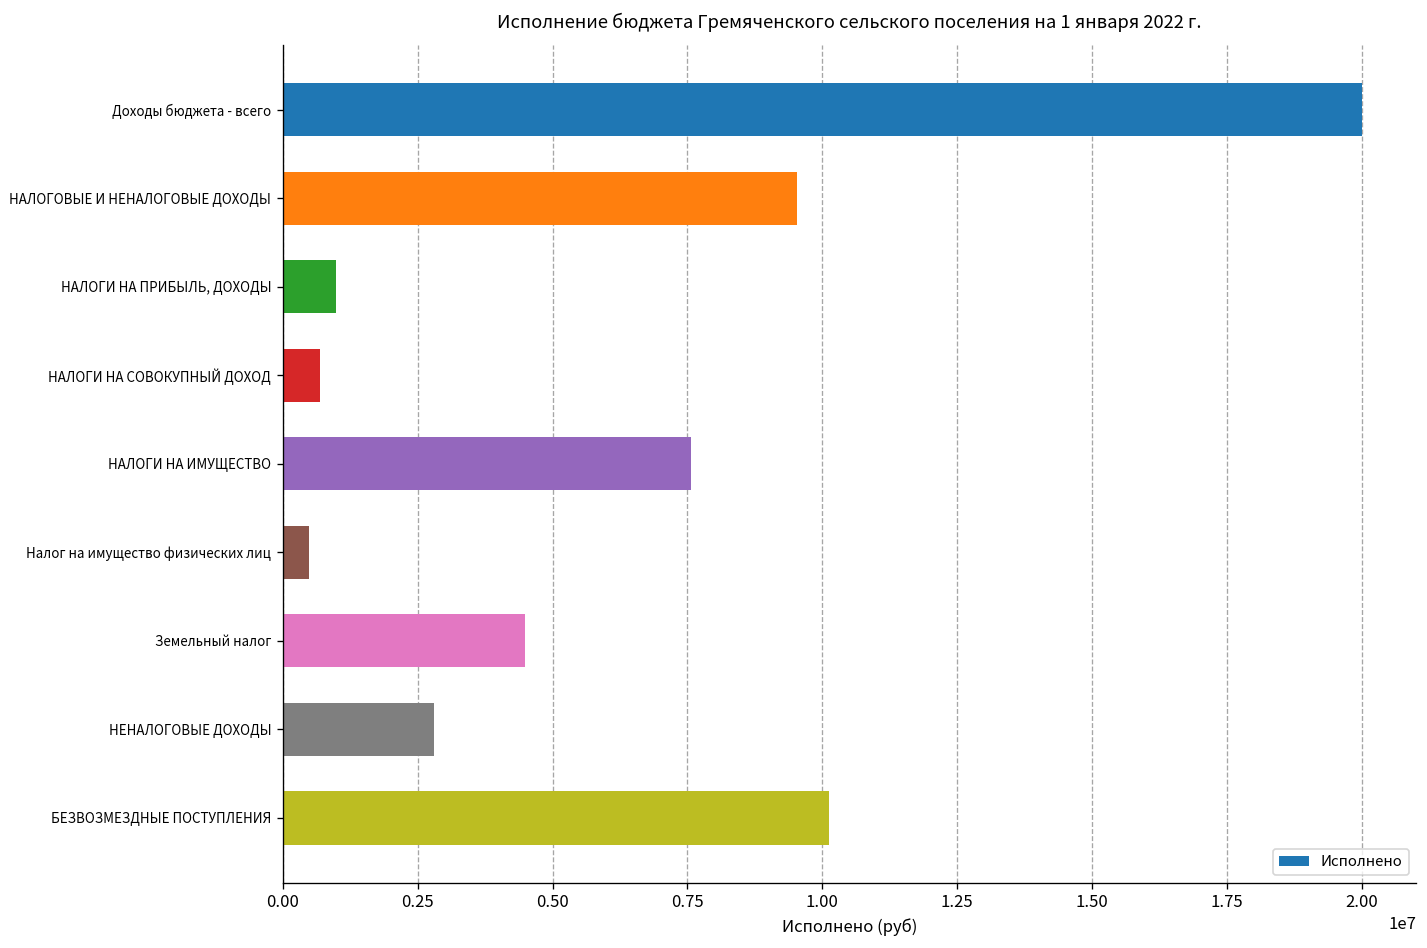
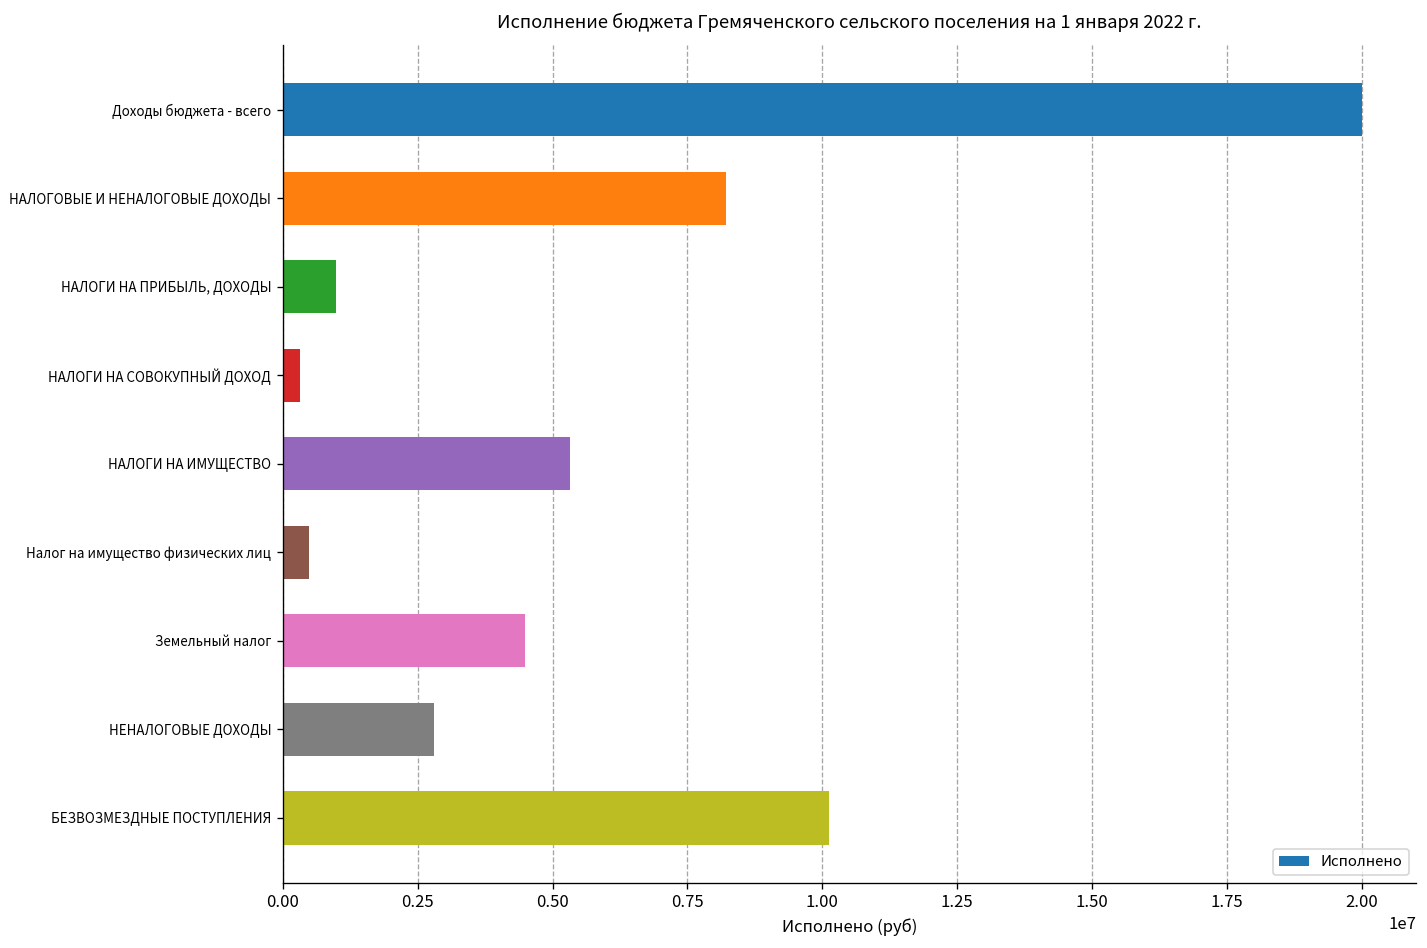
  {
    "Доходы бюджета - всего": 20000000,
-   "НАЛОГОВЫЕ И НЕНАЛОГОВЫЕ ДОХОДЫ": 9500000,
+   "НАЛОГОВЫЕ И НЕНАЛОГОВЫЕ ДОХОДЫ": 8200000,
    "НАЛОГИ НА ПРИБЫЛЬ, ДОХОДЫ": 1000000,
-   "НАЛОГИ НА СОВОКУПНЫЙ ДОХОД": 700000,
-   "НАЛОГИ НА ИМУЩЕСТВО": 7600000,
+   "НАЛОГИ НА СОВОКУПНЫЙ ДОХОД": 300000,
+   "НАЛОГИ НА ИМУЩЕСТВО": 5300000,
    "Налог на имущество физических лиц": 500000,
    "Земельный налог": 4500000,
    "НЕНАЛОГОВЫЕ ДОХОДЫ": 2800000,
    "БЕЗВОЗМЕЗДНЫЕ ПОСТУПЛЕНИЯ": 10100000
  }
